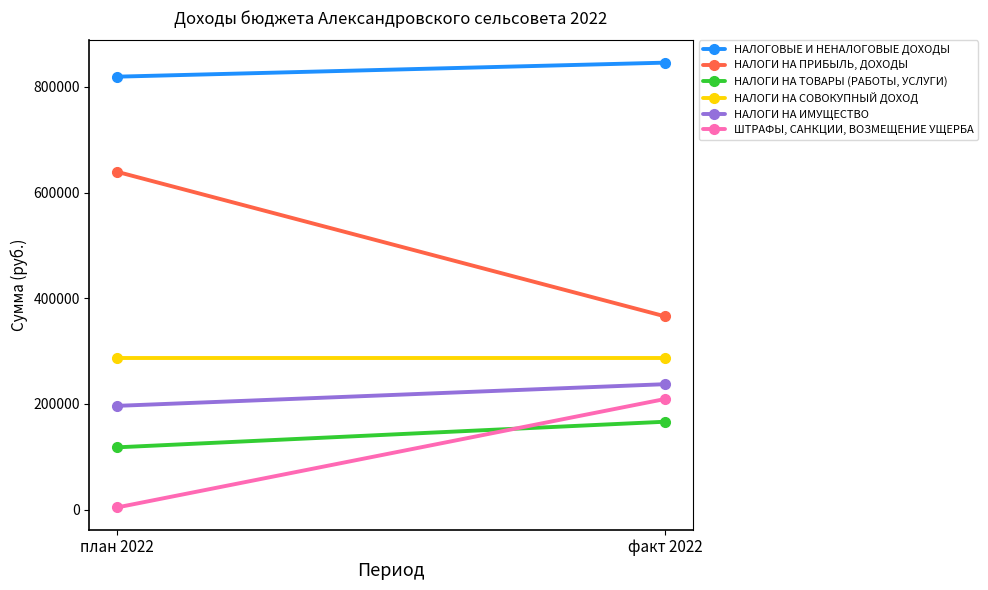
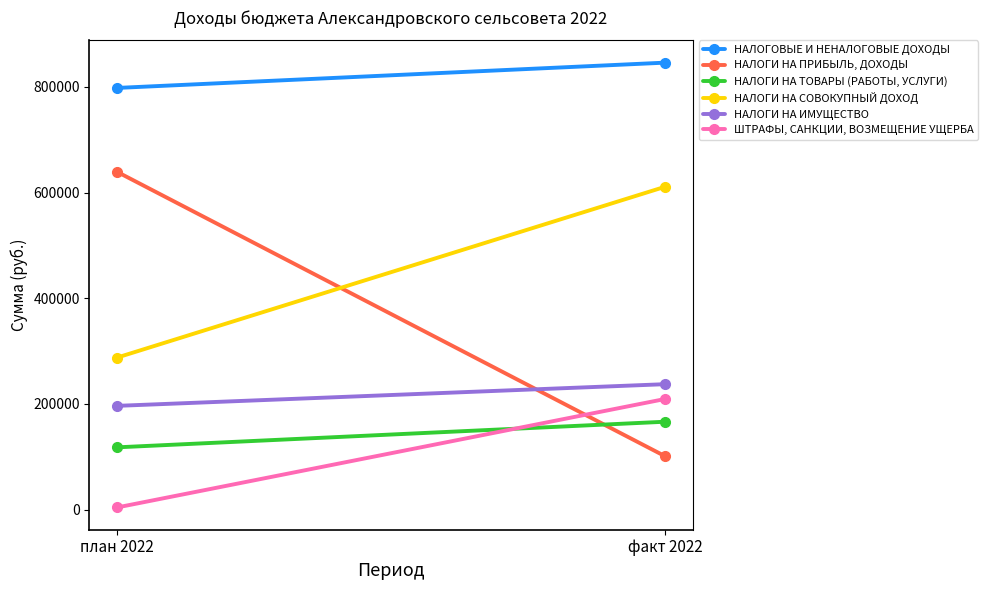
  {
    "НАЛОГОВЫЕ И НЕНАЛОГОВЫЕ ДОХОДЫ": {
-     "план 2022": 820000,
+     "план 2022": 800000,
      "факт 2022": 850000
    },
    "НАЛОГИ НА ПРИБЫЛЬ, ДОХОДЫ": {
      "план 2022": 640000,
-     "факт 2022": 370000
+     "факт 2022": 100000
    },
    "НАЛОГИ НА ТОВАРЫ (РАБОТЫ, УСЛУГИ)": {
      "план 2022": 120000,
      "факт 2022": 170000
    },
    "НАЛОГИ НА СОВОКУПНЫЙ ДОХОД": {
      "план 2022": 290000,
-     "факт 2022": 290000
+     "факт 2022": 610000
    },
    "НАЛОГИ НА ИМУЩЕСТВО": {
      "план 2022": 200000,
      "факт 2022": 240000
    },
    "ШТРАФЫ, САНКЦИИ, ВОЗМЕЩЕНИЕ УЩЕРБА": {
      "план 2022": 0,
      "факт 2022": 210000
    }
  }
